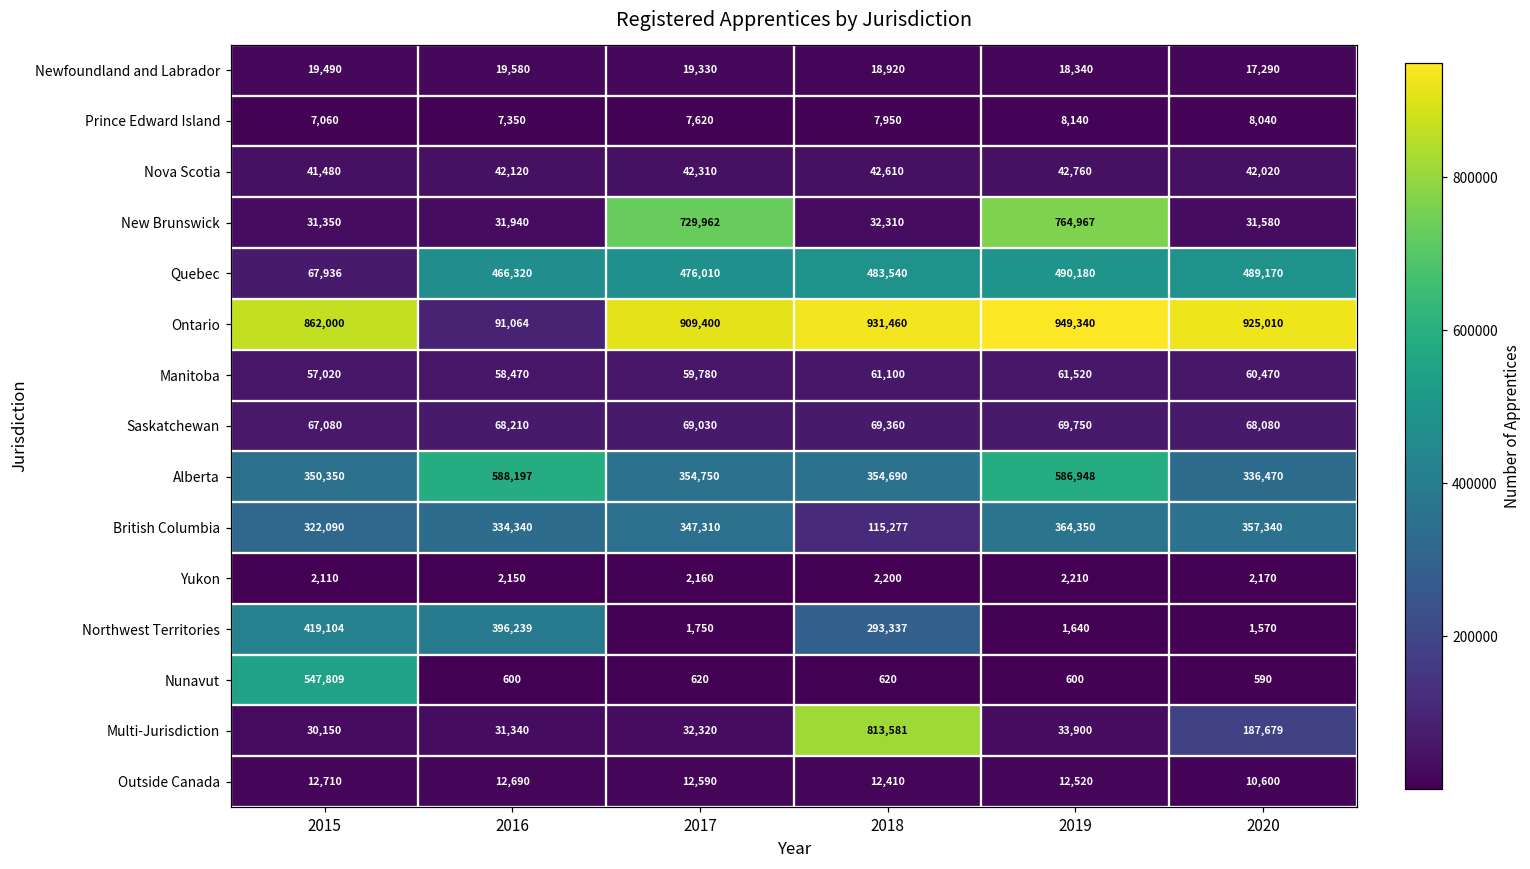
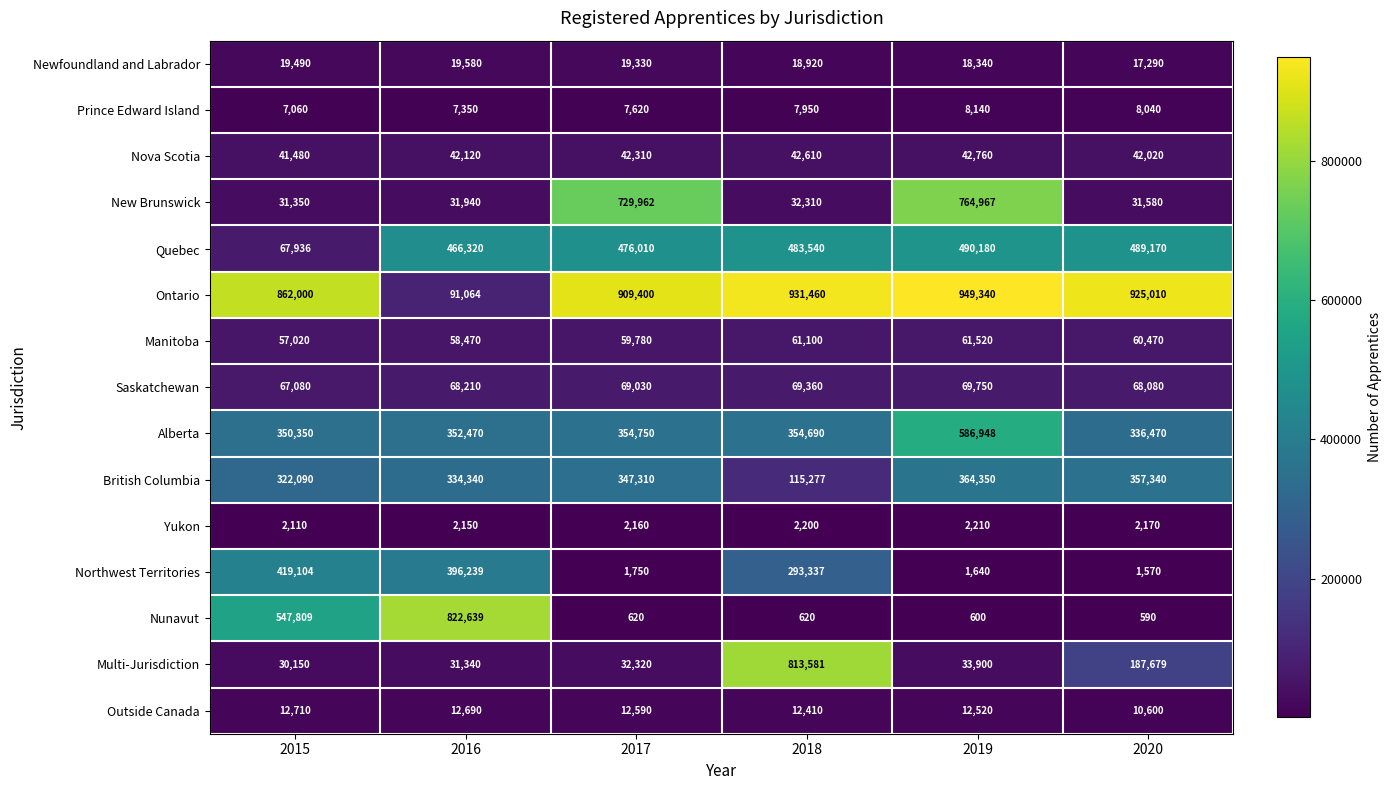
  {
    "Newfoundland and Labrador": {
      "2015": "19,490",
      "2016": "19,580",
      "2017": "19,330",
      "2018": "18,920",
      "2019": "18,340",
      "2020": "17,290"
    },
    "Prince Edward Island": {
      "2015": "7,060",
      "2016": "7,350",
      "2017": "7,620",
      "2018": "7,950",
      "2019": "8,140",
      "2020": "8,040"
    },
    "Nova Scotia": {
      "2015": "41,480",
      "2016": "42,120",
      "2017": "42,310",
      "2018": "42,610",
      "2019": "42,760",
      "2020": "42,020"
    },
    "New Brunswick": {
      "2015": "31,350",
      "2016": "31,940",
      "2017": "729,962",
      "2018": "32,310",
      "2019": "764,967",
      "2020": "31,580"
    },
    "Quebec": {
      "2015": "67,936",
      "2016": "466,320",
      "2017": "476,010",
      "2018": "483,540",
      "2019": "490,180",
      "2020": "489,170"
    },
    "Ontario": {
      "2015": "862,000",
      "2016": "91,064",
      "2017": "909,400",
      "2018": "931,460",
      "2019": "949,340",
      "2020": "925,010"
    },
    "Manitoba": {
      "2015": "57,020",
      "2016": "58,470",
      "2017": "59,780",
      "2018": "61,100",
      "2019": "61,520",
      "2020": "60,470"
    },
    "Saskatchewan": {
      "2015": "67,080",
      "2016": "68,210",
      "2017": "69,030",
      "2018": "69,360",
      "2019": "69,750",
      "2020": "68,080"
    },
    "Alberta": {
      "2015": "350,350",
-     "2016": "588,197",
+     "2016": "352,470",
      "2017": "354,750",
      "2018": "354,690",
      "2019": "586,948",
      "2020": "336,470"
    },
    "British Columbia": {
      "2015": "322,090",
      "2016": "334,340",
      "2017": "347,310",
      "2018": "115,277",
      "2019": "364,350",
      "2020": "357,340"
    },
    "Yukon": {
      "2015": "2,110",
      "2016": "2,150",
      "2017": "2,160",
      "2018": "2,200",
      "2019": "2,210",
      "2020": "2,170"
    },
    "Northwest Territories": {
      "2015": "419,104",
      "2016": "396,239",
      "2017": "1,750",
      "2018": "293,337",
      "2019": "1,640",
      "2020": "1,570"
    },
    "Nunavut": {
      "2015": "547,809",
-     "2016": "600",
+     "2016": "822,639",
      "2017": "620",
      "2018": "620",
      "2019": "600",
      "2020": "590"
    },
    "Multi-Jurisdiction": {
      "2015": "30,150",
      "2016": "31,340",
      "2017": "32,320",
      "2018": "813,581",
      "2019": "33,900",
      "2020": "187,679"
    },
    "Outside Canada": {
      "2015": "12,710",
      "2016": "12,690",
      "2017": "12,590",
      "2018": "12,410",
      "2019": "12,520",
      "2020": "10,600"
    }
  }
